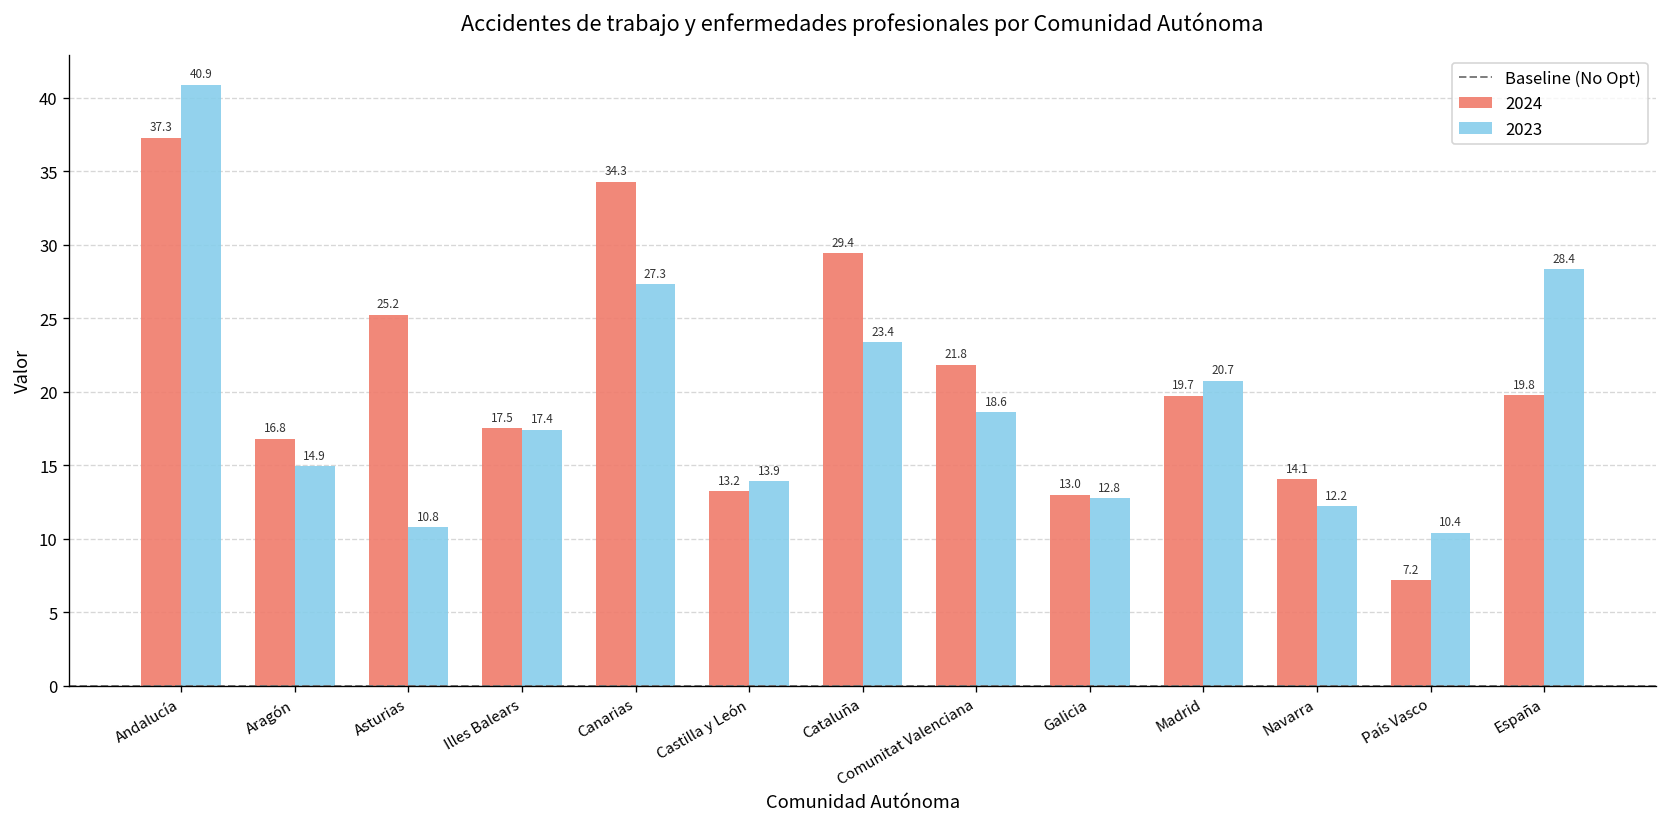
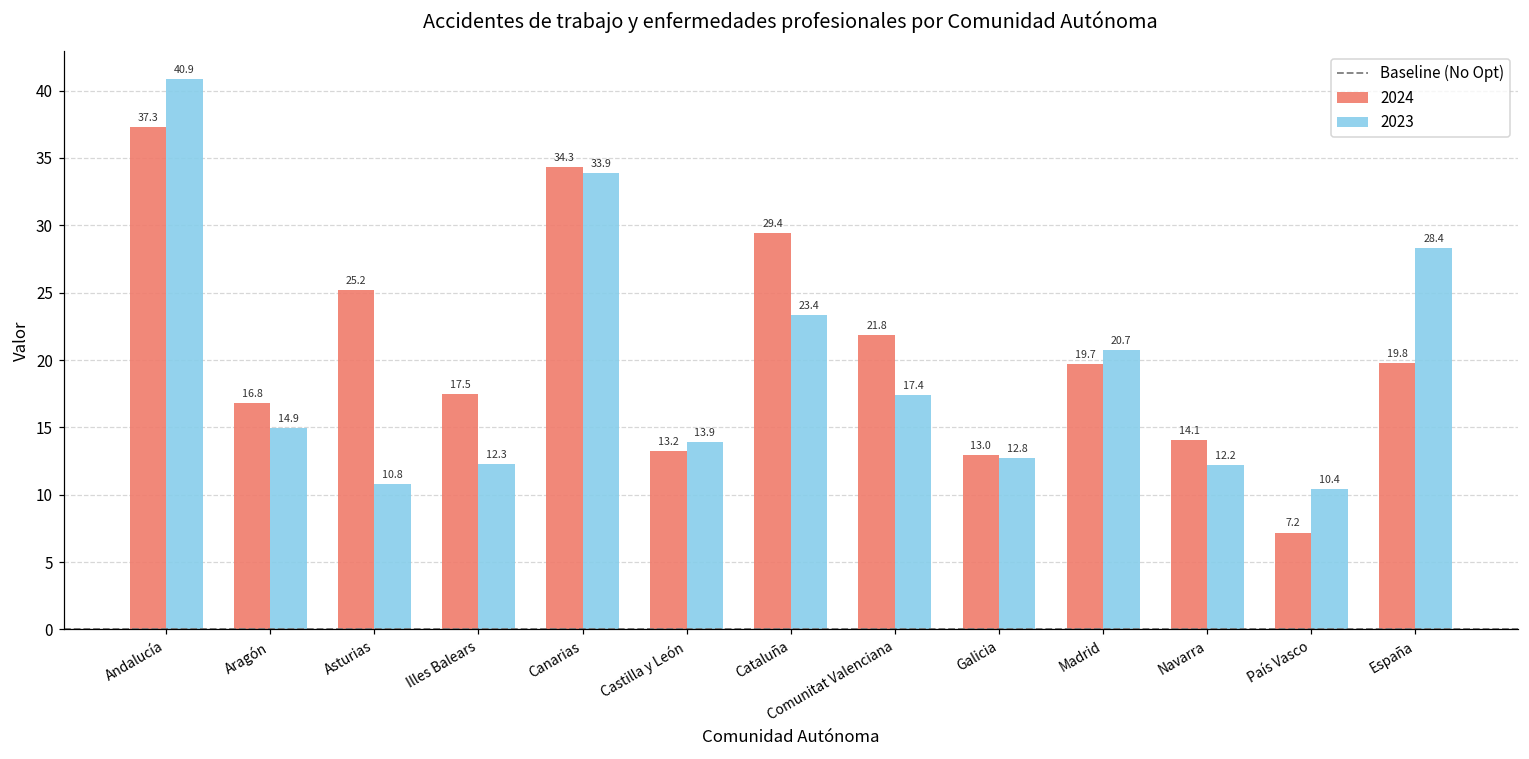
  {
    "2024": {
      "Andalucía": 37.3,
      "Aragón": 16.8,
      "Asturias": 25.2,
      "Illes Balears": 17.5,
      "Canarias": 34.3,
      "Castilla y León": 13.2,
      "Cataluña": 29.4,
      "Comunitat Valenciana": 21.8,
      "Galicia": 13.0,
      "Madrid": 19.7,
      "Navarra": 14.1,
      "País Vasco": 7.2,
      "España": 19.8
    },
    "2023": {
      "Andalucía": 40.9,
      "Aragón": 14.9,
      "Asturias": 10.8,
-     "Illes Balears": 17.4,
-     "Canarias": 27.3,
+     "Illes Balears": 12.3,
+     "Canarias": 33.9,
      "Castilla y León": 13.9,
      "Cataluña": 23.4,
-     "Comunitat Valenciana": 18.6,
+     "Comunitat Valenciana": 17.4,
      "Galicia": 12.8,
      "Madrid": 20.7,
      "Navarra": 12.2,
      "País Vasco": 10.4,
      "España": 28.4
    }
  }
